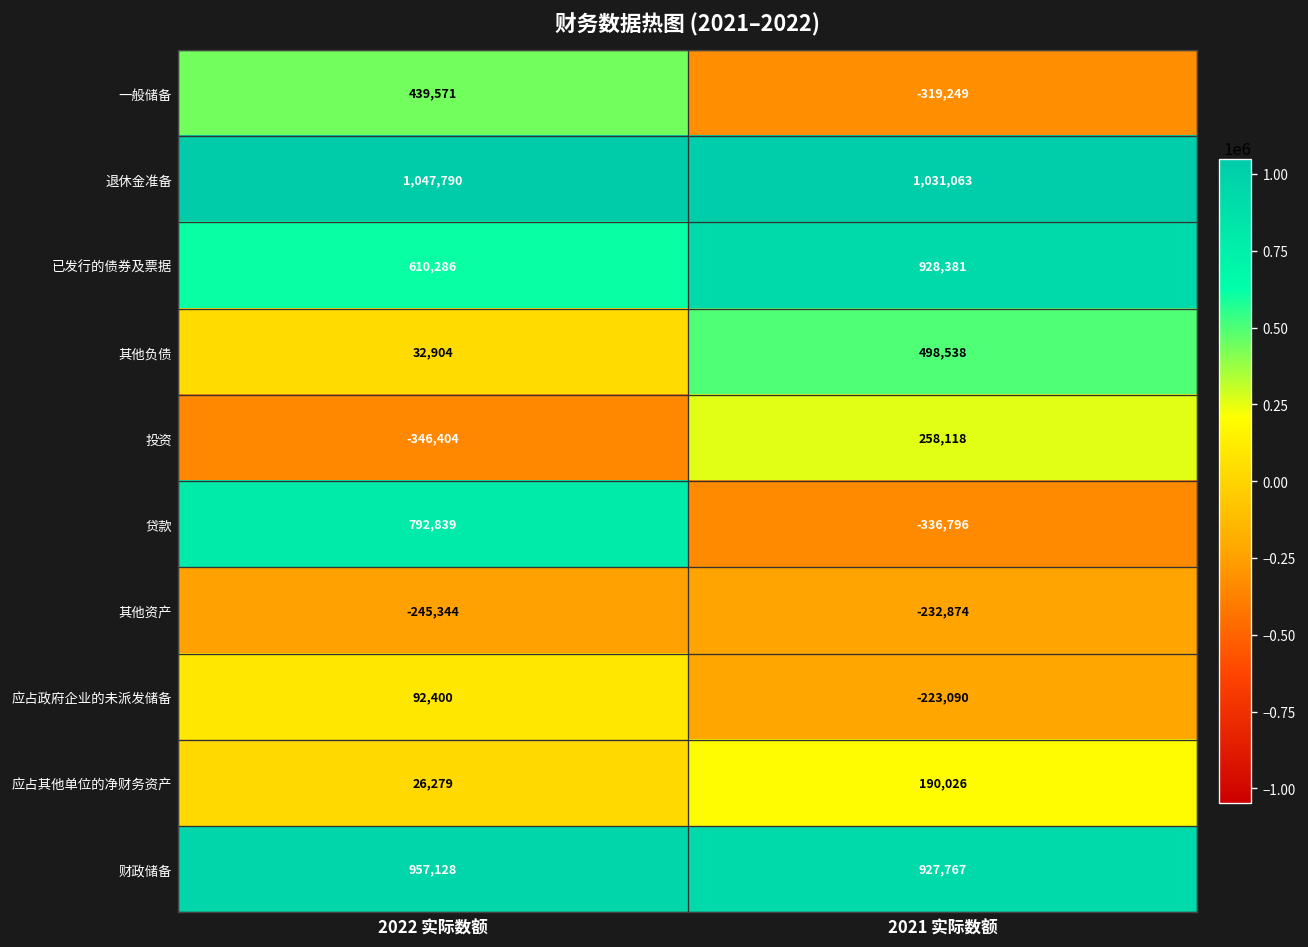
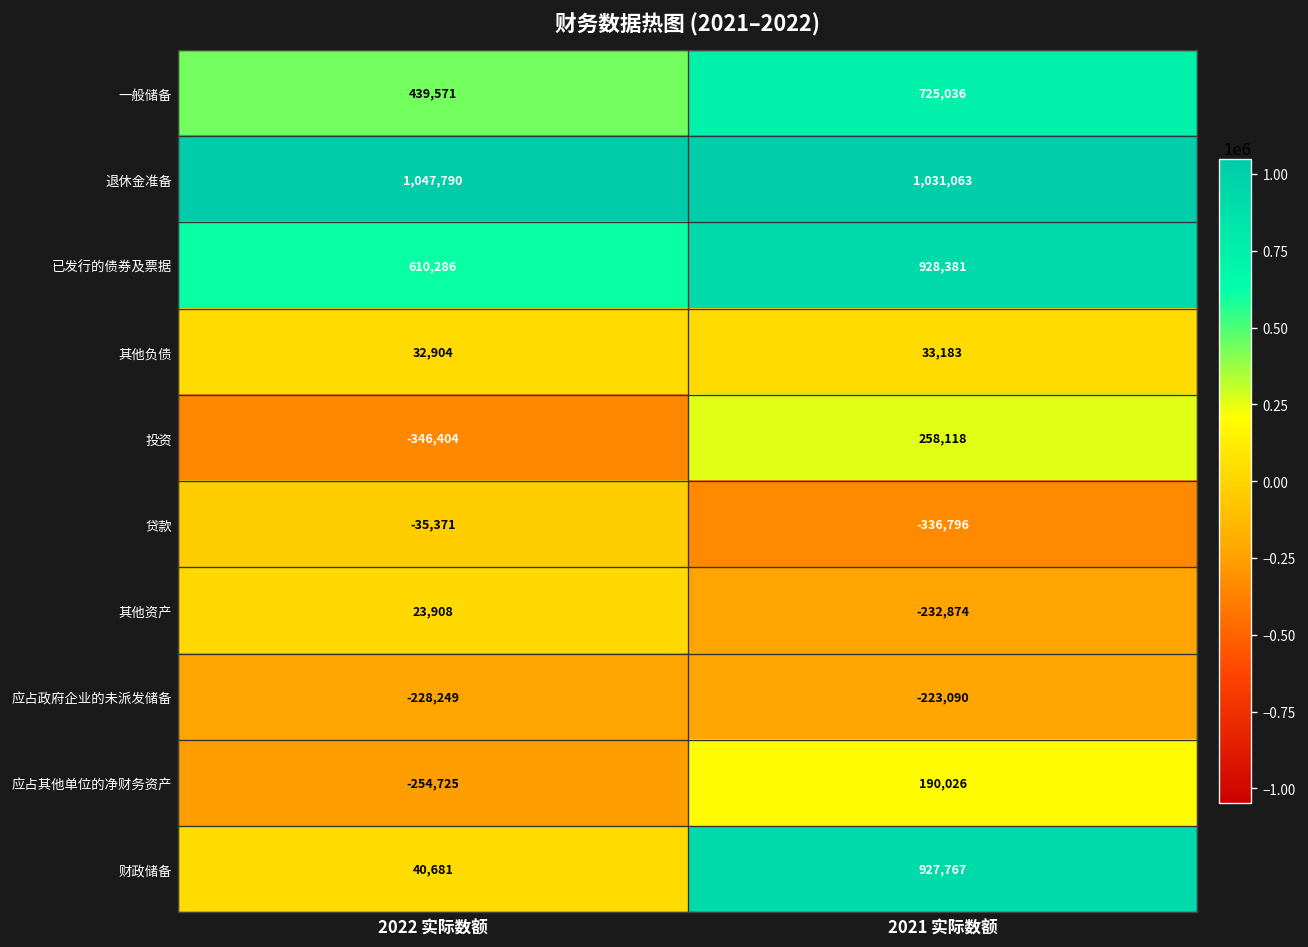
  {
    "一般储备": {
      "2022 实际数额": "439,571",
-     "2021 实际数额": "-319,249"
+     "2021 实际数额": "725,036"
    },
    "退休金准备": {
      "2022 实际数额": "1,047,790",
      "2021 实际数额": "1,031,063"
    },
    "已发行的债券及票据": {
      "2022 实际数额": "610,286",
      "2021 实际数额": "928,381"
    },
    "其他负债": {
      "2022 实际数额": "32,904",
-     "2021 实际数额": "498,538"
+     "2021 实际数额": "33,183"
    },
    "投资": {
      "2022 实际数额": "-346,404",
      "2021 实际数额": "258,118"
    },
    "贷款": {
-     "2022 实际数额": "792,839",
+     "2022 实际数额": "-35,371",
      "2021 实际数额": "-336,796"
    },
    "其他资产": {
-     "2022 实际数额": "-245,344",
+     "2022 实际数额": "23,908",
      "2021 实际数额": "-232,874"
    },
    "应占政府企业的未派发储备": {
-     "2022 实际数额": "92,400",
+     "2022 实际数额": "-228,249",
      "2021 实际数额": "-223,090"
    },
    "应占其他单位的净财务资产": {
-     "2022 实际数额": "26,279",
+     "2022 实际数额": "-254,725",
      "2021 实际数额": "190,026"
    },
    "财政储备": {
-     "2022 实际数额": "957,128",
+     "2022 实际数额": "40,681",
      "2021 实际数额": "927,767"
    }
  }
